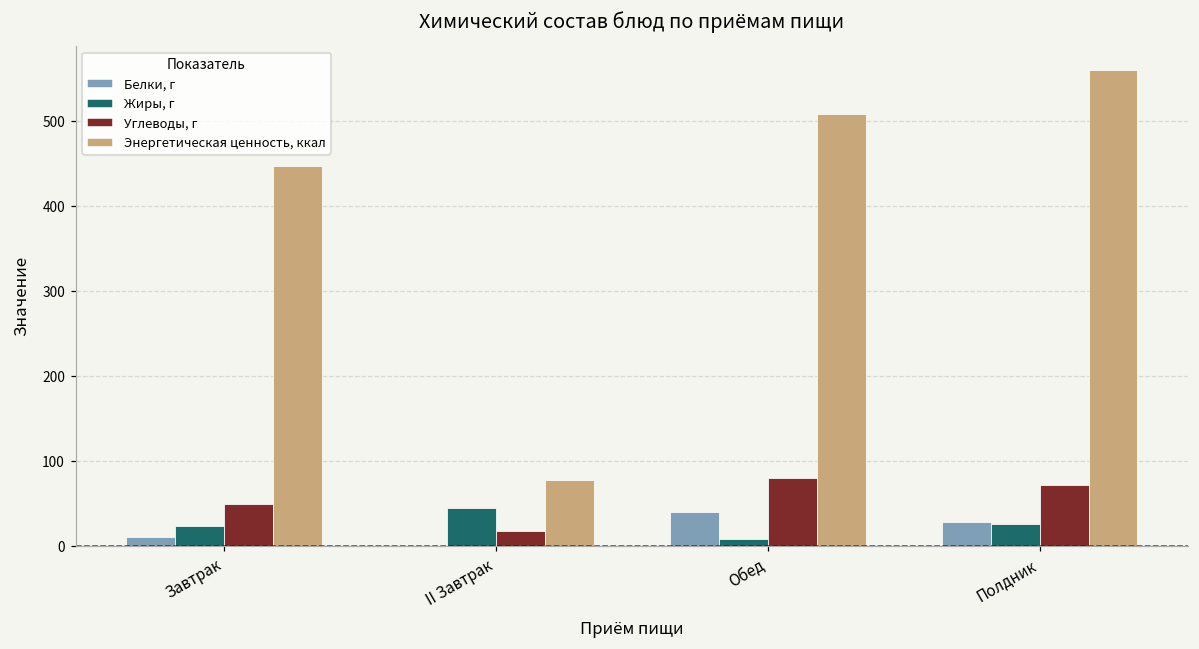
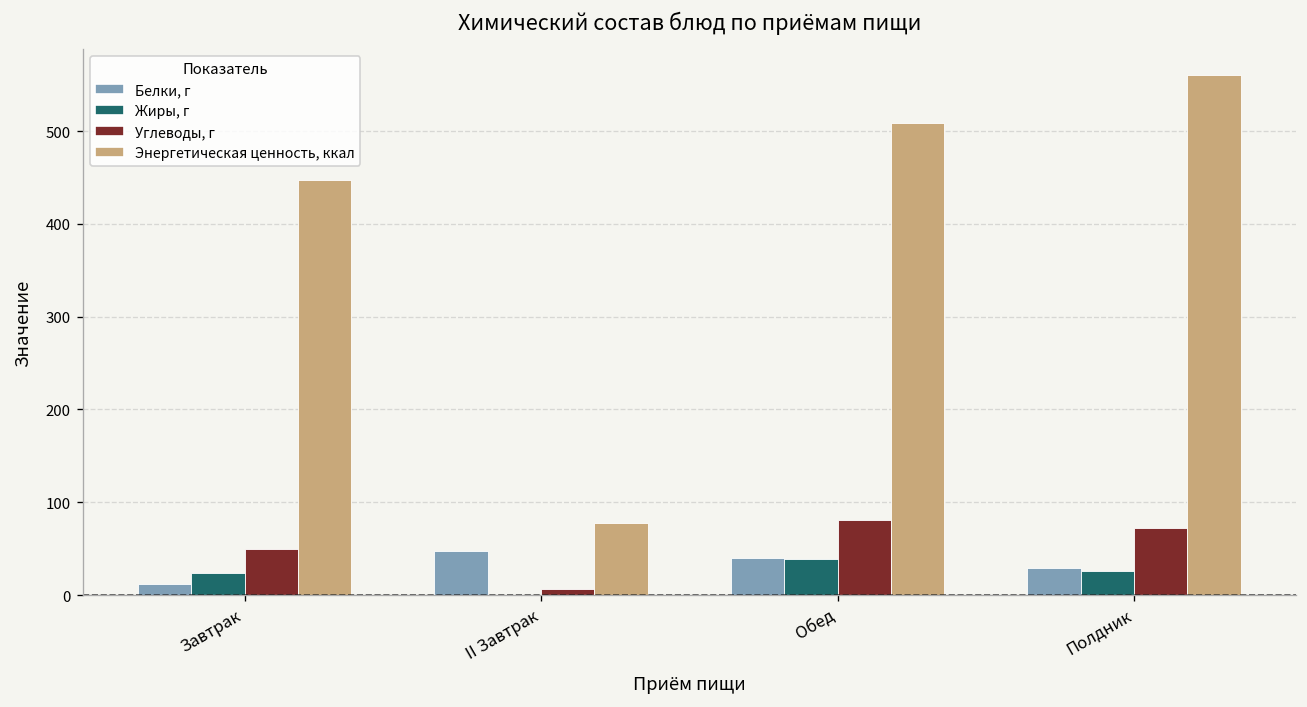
  {
    "Белки, г": {
      "Завтрак": 10,
-     "II Завтрак": 0,
+     "II Завтрак": 50,
      "Обед": 40,
      "Полдник": 30
    },
    "Жиры, г": {
      "Завтрак": 20,
-     "II Завтрак": 50,
-     "Обед": 10,
+     "II Завтрак": 0,
+     "Обед": 40,
      "Полдник": 30
    },
    "Углеводы, г": {
      "Завтрак": 50,
-     "II Завтрак": 20,
+     "II Завтрак": 10,
      "Обед": 80,
      "Полдник": 70
    },
    "Энергетическая ценность, ккал": {
      "Завтрак": 450,
      "II Завтрак": 80,
      "Обед": 510,
      "Полдник": 560
    }
  }
